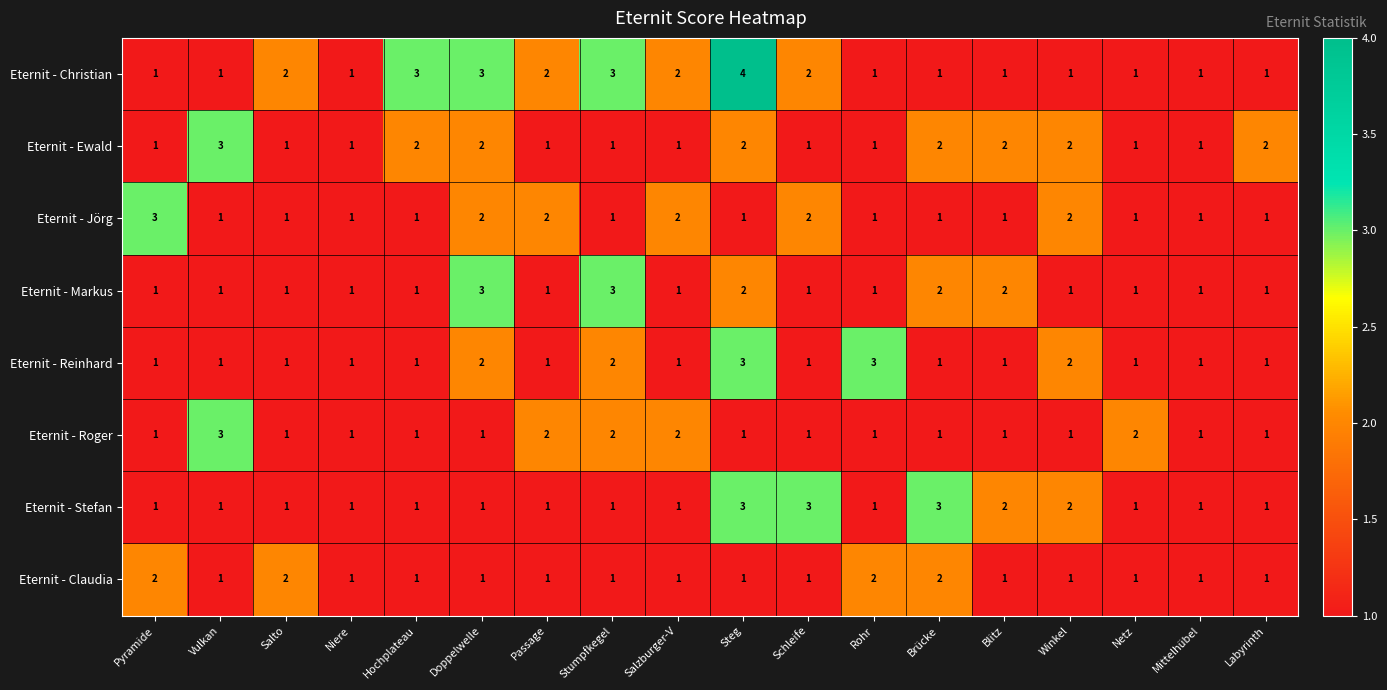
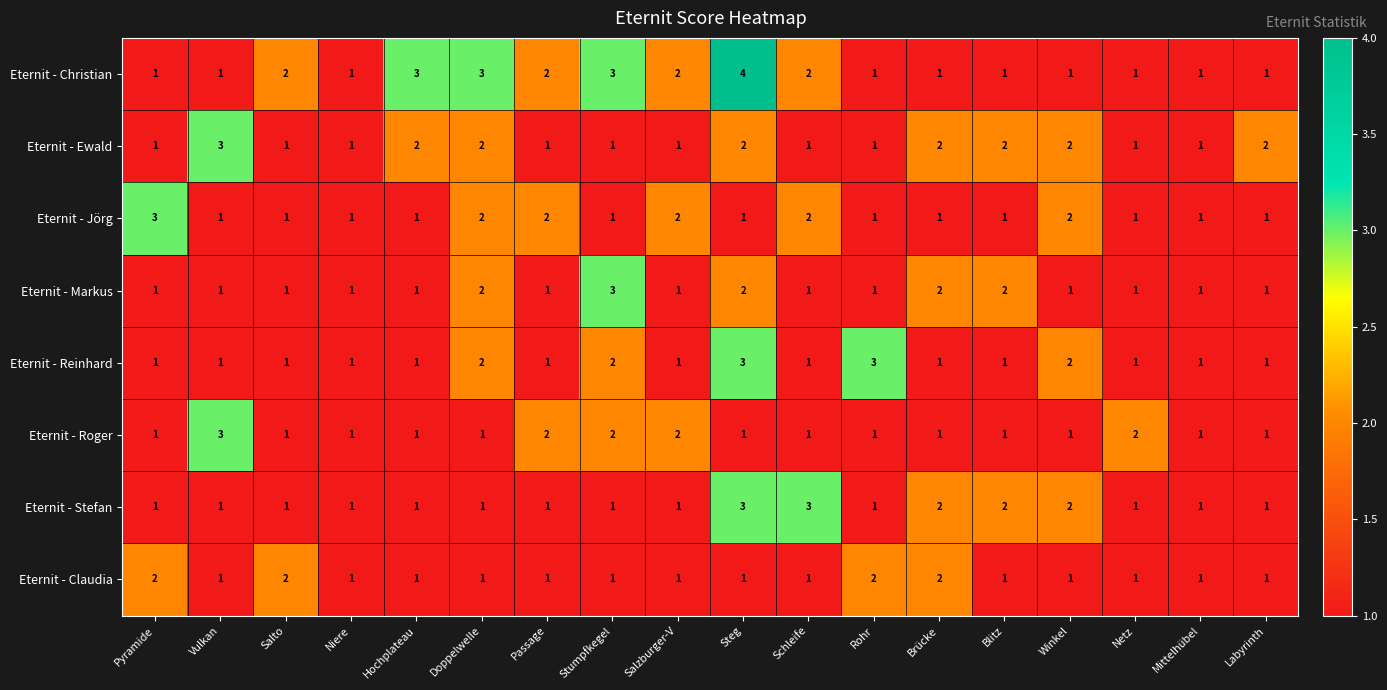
  {
    "Eternit - Christian": {
      "Pyramide": 1,
      "Vulkan": 1,
      "Salto": 2,
      "Niere": 1,
      "Hochplateau": 3,
      "Doppelwelle": 3,
      "Passage": 2,
      "Stumpfkegel": 3,
      "Salzburger-V": 2,
      "Steg": 4,
      "Schleife": 2,
      "Rohr": 1,
      "Brücke": 1,
      "Blitz": 1,
      "Winkel": 1,
      "Netz": 1,
      "Mittelhübel": 1,
      "Labyrinth": 1
    },
    "Eternit - Ewald": {
      "Pyramide": 1,
      "Vulkan": 3,
      "Salto": 1,
      "Niere": 1,
      "Hochplateau": 2,
      "Doppelwelle": 2,
      "Passage": 1,
      "Stumpfkegel": 1,
      "Salzburger-V": 1,
      "Steg": 2,
      "Schleife": 1,
      "Rohr": 1,
      "Brücke": 2,
      "Blitz": 2,
      "Winkel": 2,
      "Netz": 1,
      "Mittelhübel": 1,
      "Labyrinth": 2
    },
    "Eternit - Jörg": {
      "Pyramide": 3,
      "Vulkan": 1,
      "Salto": 1,
      "Niere": 1,
      "Hochplateau": 1,
      "Doppelwelle": 2,
      "Passage": 2,
      "Stumpfkegel": 1,
      "Salzburger-V": 2,
      "Steg": 1,
      "Schleife": 2,
      "Rohr": 1,
      "Brücke": 1,
      "Blitz": 1,
      "Winkel": 2,
      "Netz": 1,
      "Mittelhübel": 1,
      "Labyrinth": 1
    },
    "Eternit - Markus": {
      "Pyramide": 1,
      "Vulkan": 1,
      "Salto": 1,
      "Niere": 1,
      "Hochplateau": 1,
-     "Doppelwelle": 3,
+     "Doppelwelle": 2,
      "Passage": 1,
      "Stumpfkegel": 3,
      "Salzburger-V": 1,
      "Steg": 2,
      "Schleife": 1,
      "Rohr": 1,
      "Brücke": 2,
      "Blitz": 2,
      "Winkel": 1,
      "Netz": 1,
      "Mittelhübel": 1,
      "Labyrinth": 1
    },
    "Eternit - Reinhard": {
      "Pyramide": 1,
      "Vulkan": 1,
      "Salto": 1,
      "Niere": 1,
      "Hochplateau": 1,
      "Doppelwelle": 2,
      "Passage": 1,
      "Stumpfkegel": 2,
      "Salzburger-V": 1,
      "Steg": 3,
      "Schleife": 1,
      "Rohr": 3,
      "Brücke": 1,
      "Blitz": 1,
      "Winkel": 2,
      "Netz": 1,
      "Mittelhübel": 1,
      "Labyrinth": 1
    },
    "Eternit - Roger": {
      "Pyramide": 1,
      "Vulkan": 3,
      "Salto": 1,
      "Niere": 1,
      "Hochplateau": 1,
      "Doppelwelle": 1,
      "Passage": 2,
      "Stumpfkegel": 2,
      "Salzburger-V": 2,
      "Steg": 1,
      "Schleife": 1,
      "Rohr": 1,
      "Brücke": 1,
      "Blitz": 1,
      "Winkel": 1,
      "Netz": 2,
      "Mittelhübel": 1,
      "Labyrinth": 1
    },
    "Eternit - Stefan": {
      "Pyramide": 1,
      "Vulkan": 1,
      "Salto": 1,
      "Niere": 1,
      "Hochplateau": 1,
      "Doppelwelle": 1,
      "Passage": 1,
      "Stumpfkegel": 1,
      "Salzburger-V": 1,
      "Steg": 3,
      "Schleife": 3,
      "Rohr": 1,
-     "Brücke": 3,
+     "Brücke": 2,
      "Blitz": 2,
      "Winkel": 2,
      "Netz": 1,
      "Mittelhübel": 1,
      "Labyrinth": 1
    },
    "Eternit - Claudia": {
      "Pyramide": 2,
      "Vulkan": 1,
      "Salto": 2,
      "Niere": 1,
      "Hochplateau": 1,
      "Doppelwelle": 1,
      "Passage": 1,
      "Stumpfkegel": 1,
      "Salzburger-V": 1,
      "Steg": 1,
      "Schleife": 1,
      "Rohr": 2,
      "Brücke": 2,
      "Blitz": 1,
      "Winkel": 1,
      "Netz": 1,
      "Mittelhübel": 1,
      "Labyrinth": 1
    }
  }
